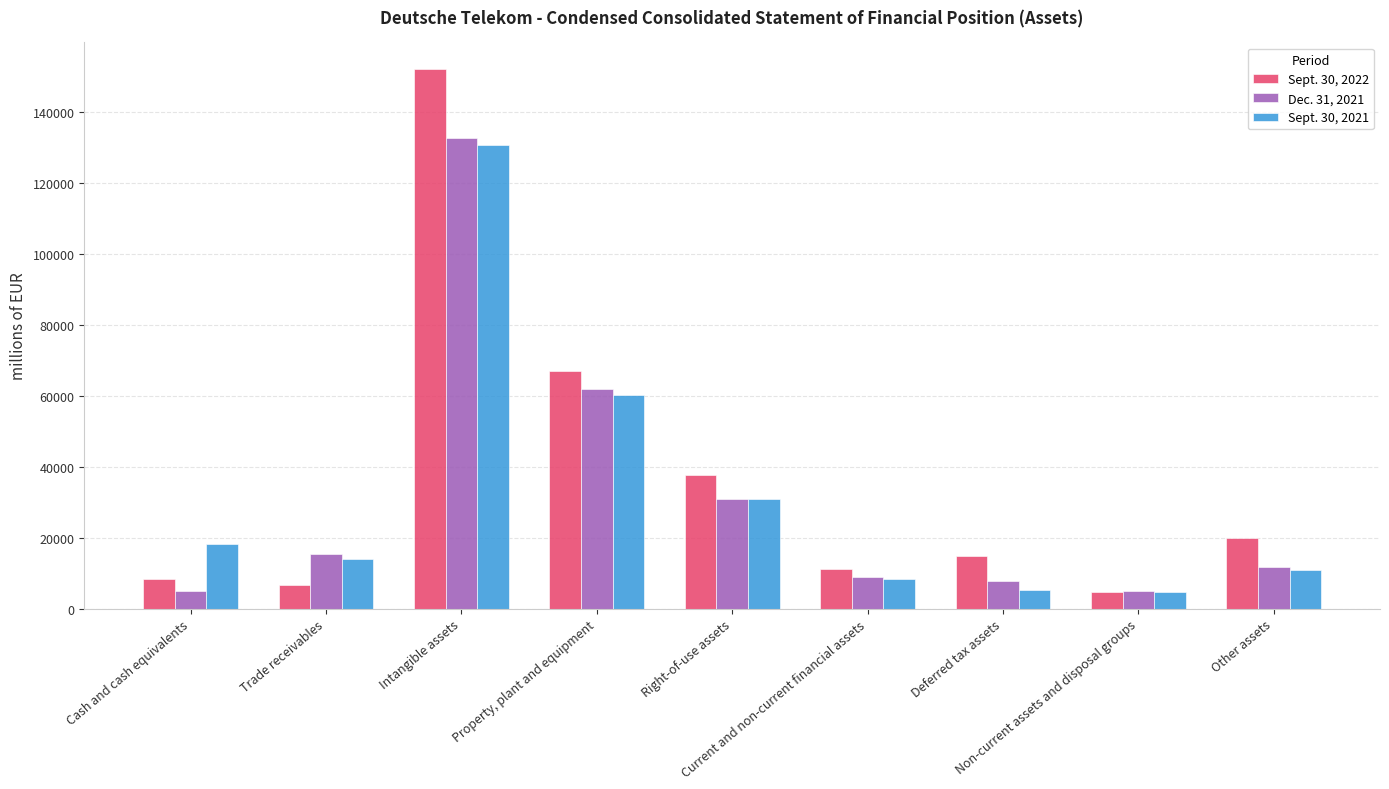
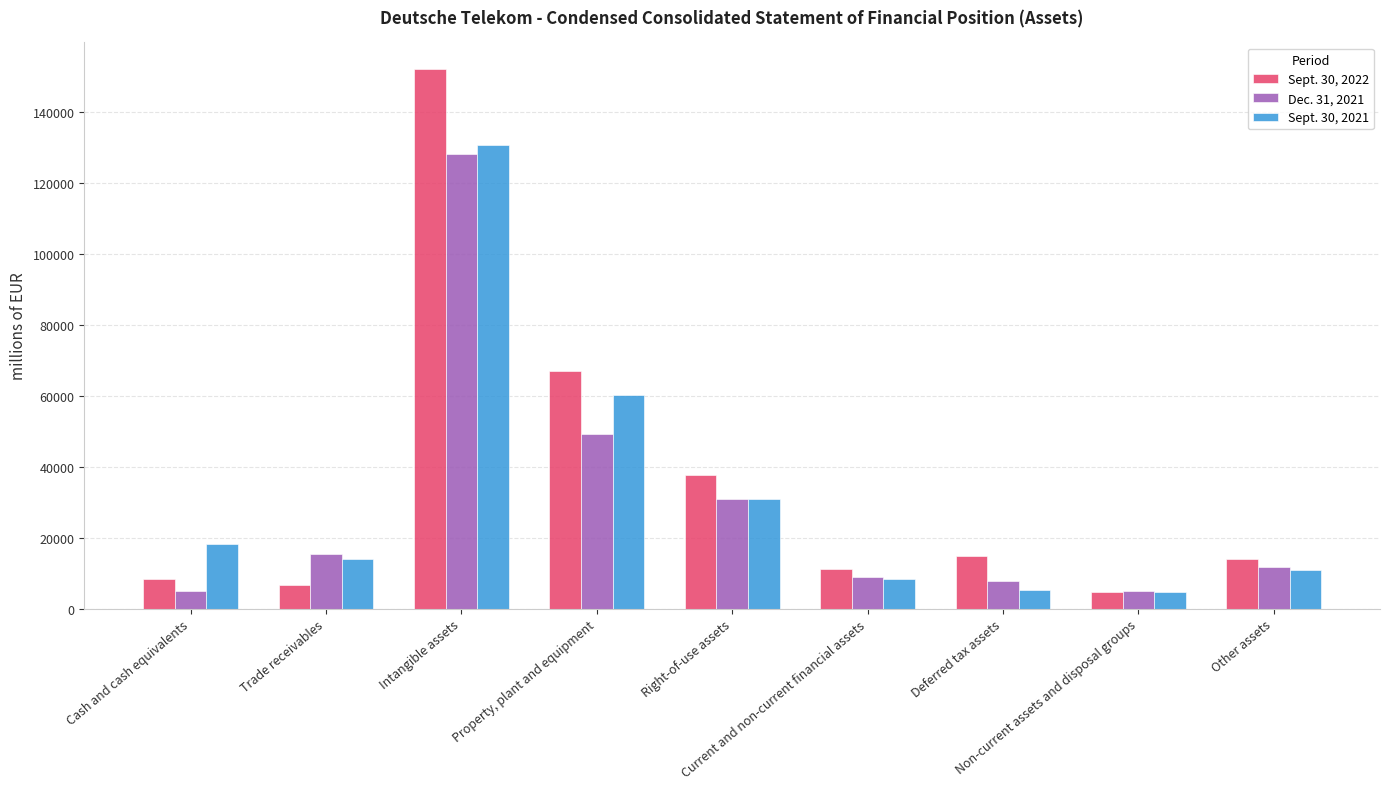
  {
    "Sept. 30, 2022": {
      "Cash and cash equivalents": 8000,
      "Trade receivables": 7000,
      "Intangible assets": 152000,
      "Property, plant and equipment": 67000,
      "Right-of-use assets": 38000,
      "Current and non-current financial assets": 11000,
      "Deferred tax assets": 15000,
      "Non-current assets and disposal groups": 5000,
-     "Other assets": 20000
+     "Other assets": 14000
    },
    "Dec. 31, 2021": {
      "Cash and cash equivalents": 5000,
      "Trade receivables": 15000,
-     "Intangible assets": 133000,
-     "Property, plant and equipment": 62000,
+     "Intangible assets": 128000,
+     "Property, plant and equipment": 49000,
      "Right-of-use assets": 31000,
      "Current and non-current financial assets": 9000,
      "Deferred tax assets": 8000,
      "Non-current assets and disposal groups": 5000,
      "Other assets": 12000
    },
    "Sept. 30, 2021": {
      "Cash and cash equivalents": 18000,
      "Trade receivables": 14000,
      "Intangible assets": 131000,
      "Property, plant and equipment": 60000,
      "Right-of-use assets": 31000,
      "Current and non-current financial assets": 8000,
      "Deferred tax assets": 5000,
      "Non-current assets and disposal groups": 5000,
      "Other assets": 11000
    }
  }
